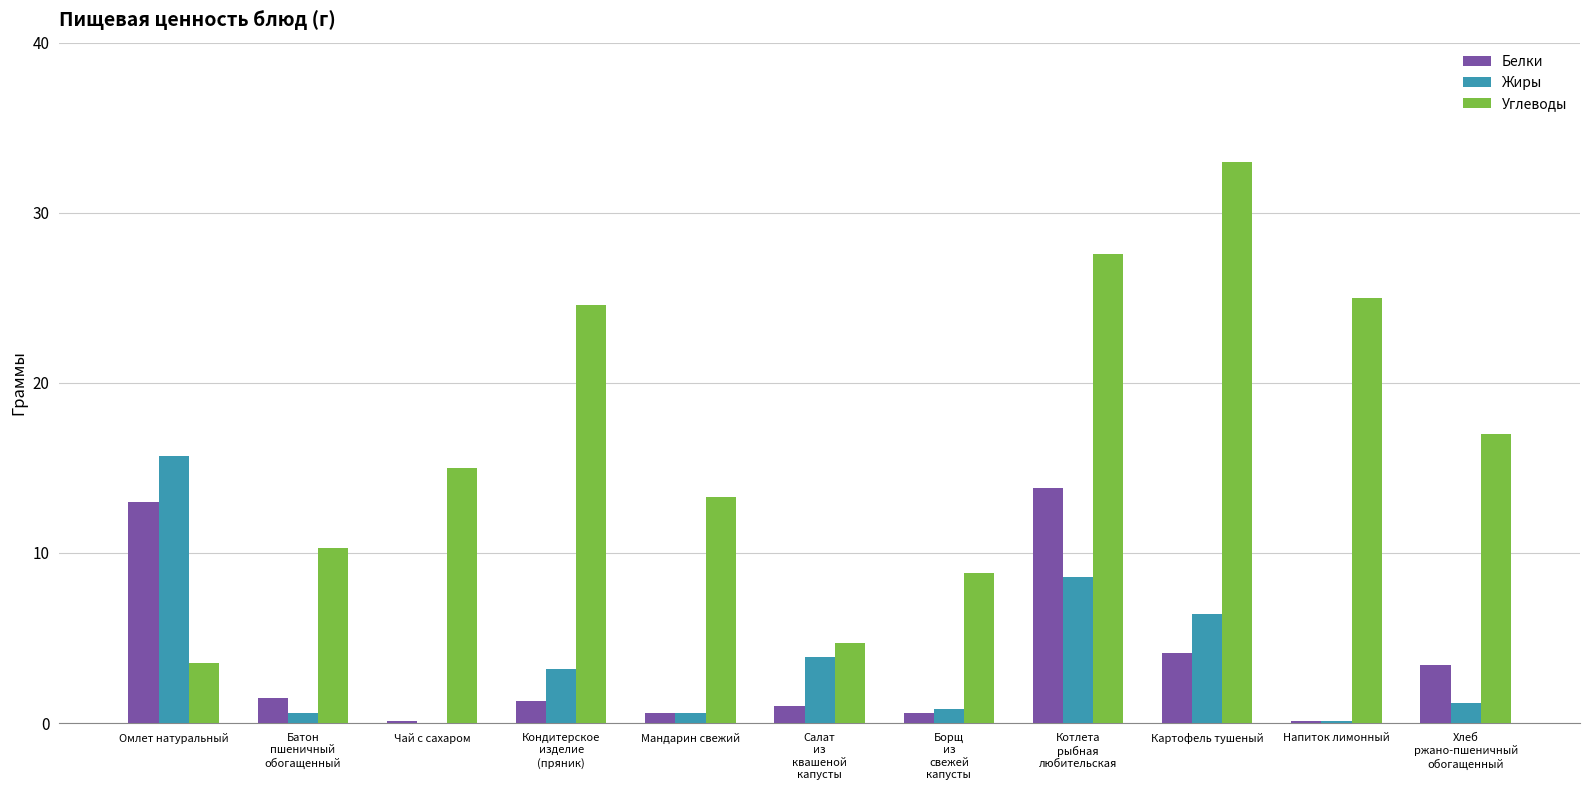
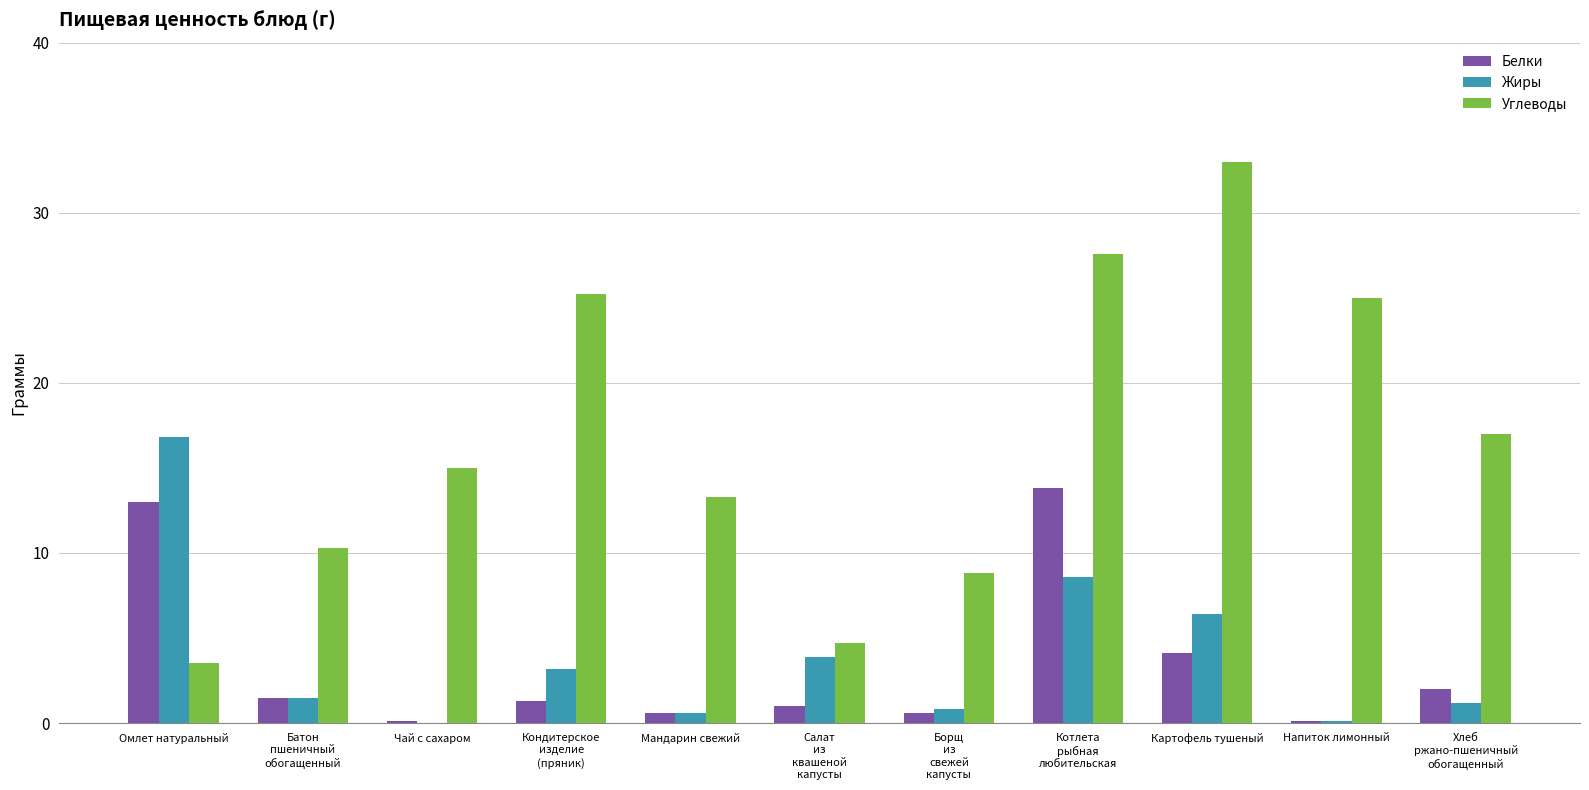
  {
    "Белки": {
      "Омлет натуральный": 13.0,
      "Батон пшеничный обогащенный": 1.5,
      "Кондитерское изделие (пряник)": 1.3,
      "Мандарин свежий": 0.6,
      "Салат из квашеной капусты": 1.0,
      "Борщ из свежей капусты": 0.6,
      "Котлета рыбная любительская": 13.8,
      "Картофель тушеный": 4.1,
-     "Хлеб ржано-пшеничный обогащенный": 3.4
+     "Хлеб ржано-пшеничный обогащенный": 2.0
    },
    "Жиры": {
-     "Омлет натуральный": 15.7,
-     "Батон пшеничный обогащенный": 0.6,
+     "Омлет натуральный": 16.8,
+     "Батон пшеничный обогащенный": 1.5,
      "Чай с сахаром": 0.0,
      "Кондитерское изделие (пряник)": 3.2,
      "Мандарин свежий": 0.6,
      "Салат из квашеной капусты": 3.9,
      "Борщ из свежей капусты": 0.8,
      "Котлета рыбная любительская": 8.6,
      "Картофель тушеный": 6.4,
      "Хлеб ржано-пшеничный обогащенный": 1.2
    },
    "Углеводы": {
      "Омлет натуральный": 3.5,
      "Батон пшеничный обогащенный": 10.3,
      "Чай с сахаром": 15.0,
-     "Кондитерское изделие (пряник)": 24.6,
+     "Кондитерское изделие (пряник)": 25.2,
      "Мандарин свежий": 13.3,
      "Салат из квашеной капусты": 4.7,
      "Борщ из свежей капусты": 8.8,
      "Котлета рыбная любительская": 27.6,
      "Картофель тушеный": 33.0,
      "Напиток лимонный": 25.0,
      "Хлеб ржано-пшеничный обогащенный": 17.0
    }
  }
